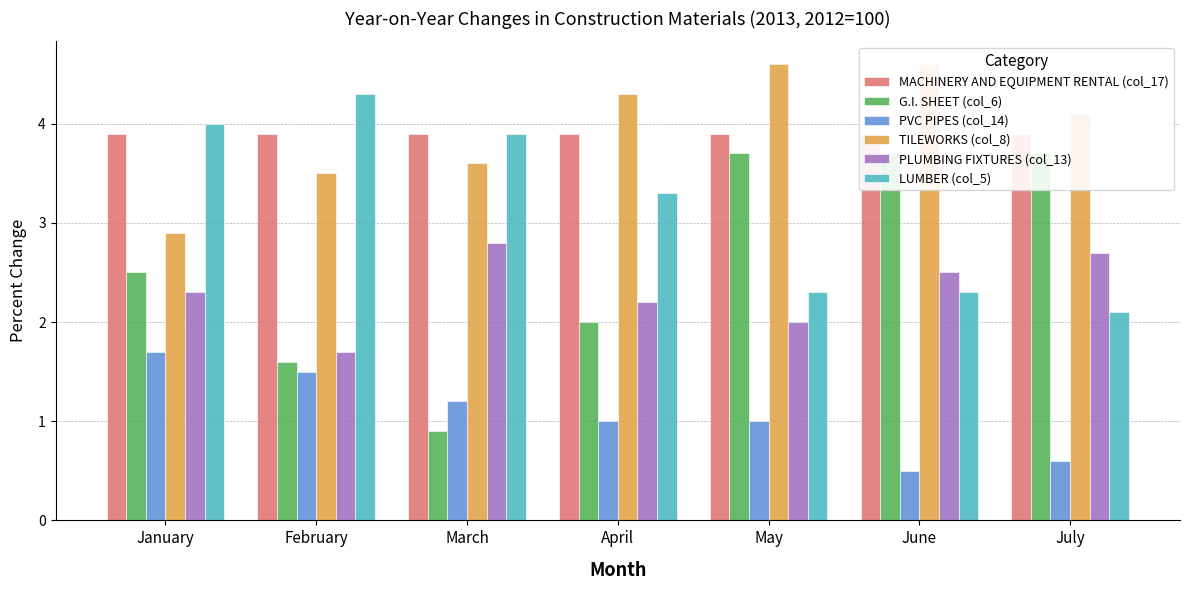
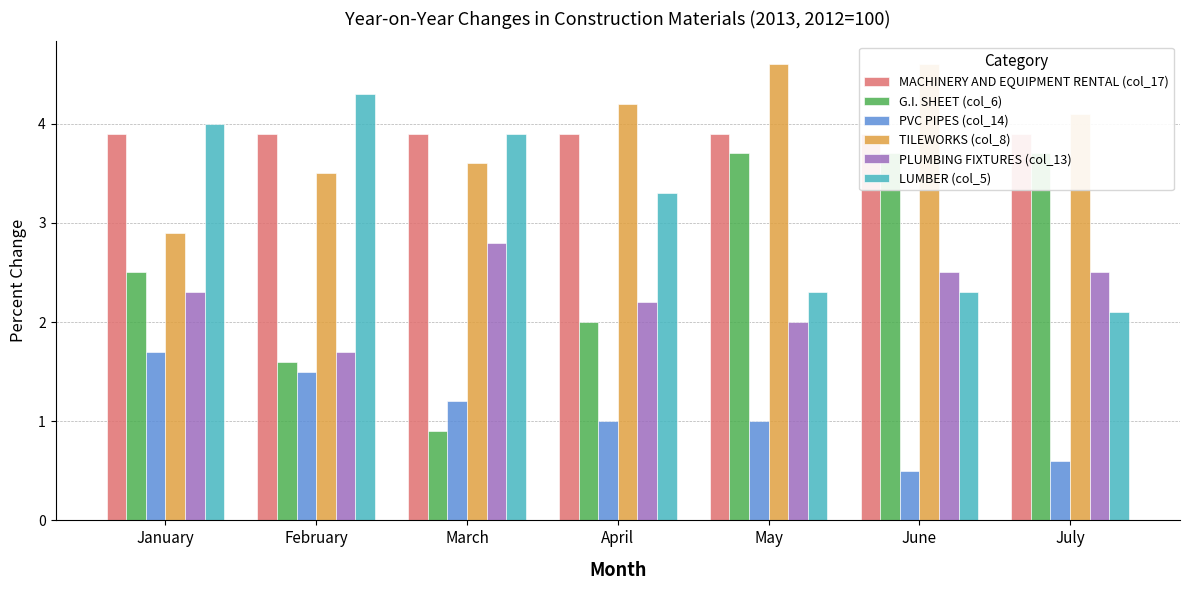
  {
    "MACHINERY AND EQUIPMENT RENTAL (col_17)": {
      "January": 3.9,
      "February": 3.9,
      "March": 3.9,
      "April": 3.9,
      "May": 3.9
    },
    "G.I. SHEET (col_6)": {
      "January": 2.5,
      "February": 1.6,
      "March": 0.9,
      "April": 2.0,
      "May": 3.7
    },
    "TILEWORKS (col_8)": {
      "January": 2.9,
      "February": 3.5,
      "March": 3.6,
-     "April": 4.3,
+     "April": 4.2,
      "May": 4.6
    },
    "PLUMBING FIXTURES (col_13)": {
      "January": 2.3,
      "February": 1.7,
      "March": 2.8,
      "April": 2.2,
      "May": 2.0,
      "June": 2.5,
-     "July": 2.7
+     "July": 2.5
    }
  }
